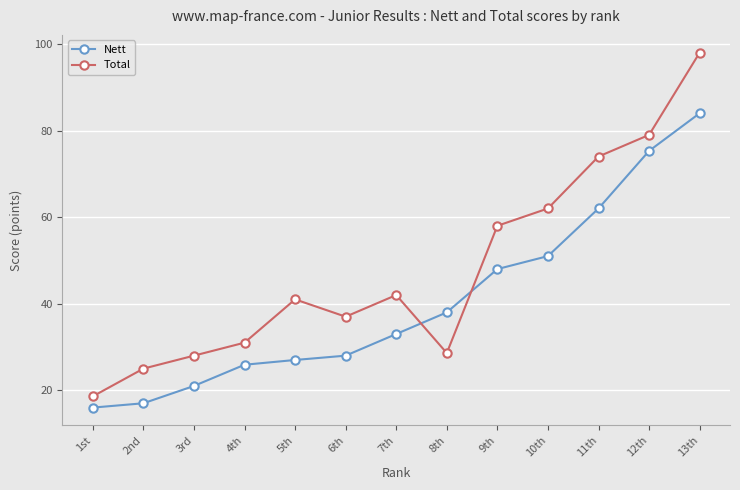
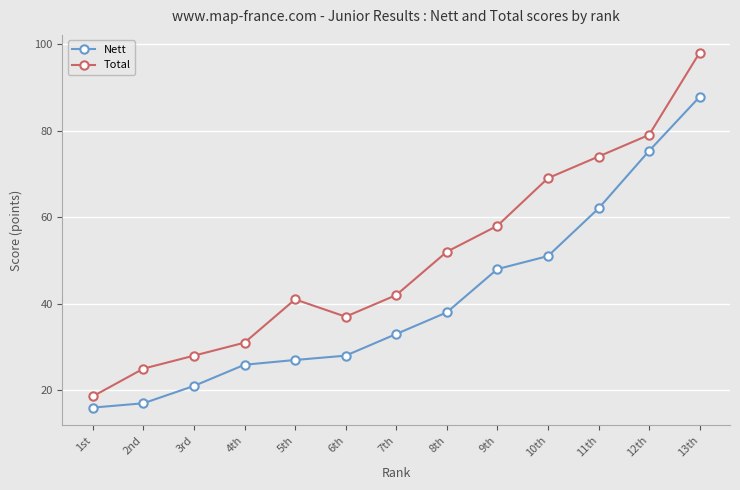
  {
    "Nett": {
      "1st": 16,
      "2nd": 17,
      "3rd": 21,
      "4th": 26,
      "5th": 27,
      "6th": 28,
      "7th": 33,
      "8th": 38,
      "9th": 48,
      "10th": 51,
      "11th": 62,
      "12th": 75,
-     "13th": 84
+     "13th": 88
    },
    "Total": {
      "1st": 19,
      "2nd": 25,
      "3rd": 28,
      "4th": 31,
      "5th": 41,
      "6th": 37,
      "7th": 42,
-     "8th": 29,
+     "8th": 52,
      "9th": 58,
-     "10th": 62,
+     "10th": 69,
      "11th": 74,
      "12th": 79,
      "13th": 98
    }
  }
